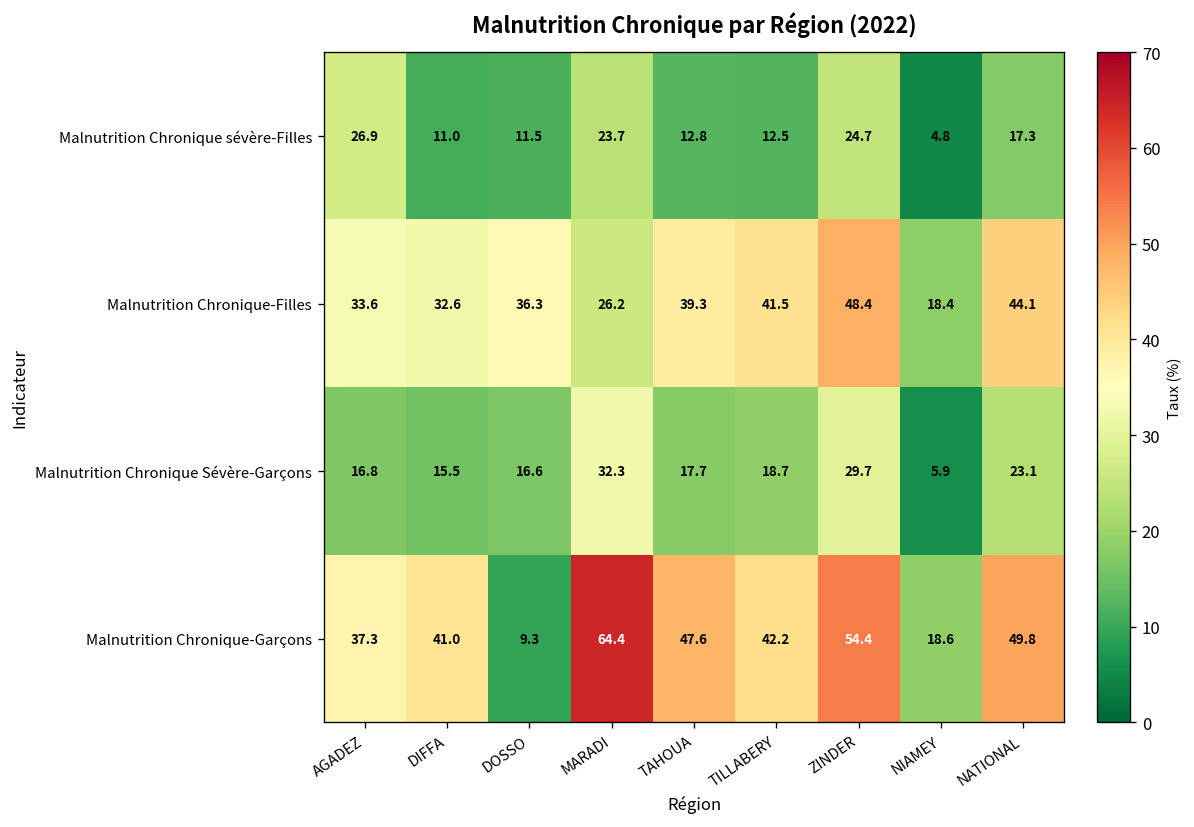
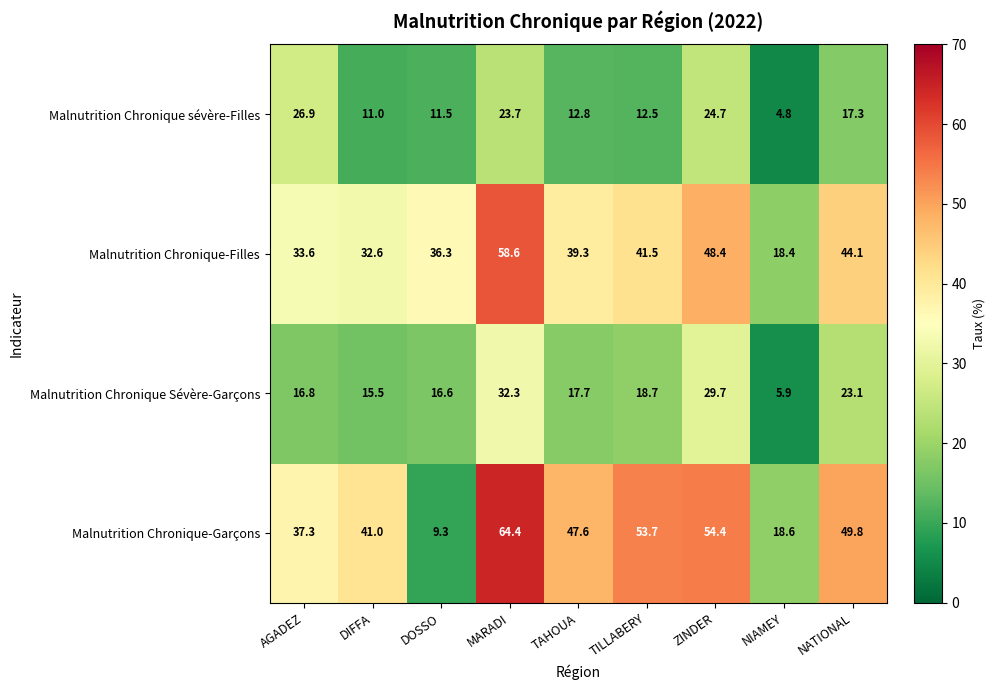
  {
    "Malnutrition Chronique sévère-Filles": {
      "AGADEZ": 26.9,
      "DIFFA": 11.0,
      "DOSSO": 11.5,
      "MARADI": 23.7,
      "TAHOUA": 12.8,
      "TILLABERY": 12.5,
      "ZINDER": 24.7,
      "NIAMEY": 4.8,
      "NATIONAL": 17.3
    },
    "Malnutrition Chronique-Filles": {
      "AGADEZ": 33.6,
      "DIFFA": 32.6,
      "DOSSO": 36.3,
-     "MARADI": 26.2,
+     "MARADI": 58.6,
      "TAHOUA": 39.3,
      "TILLABERY": 41.5,
      "ZINDER": 48.4,
      "NIAMEY": 18.4,
      "NATIONAL": 44.1
    },
    "Malnutrition Chronique Sévère-Garçons": {
      "AGADEZ": 16.8,
      "DIFFA": 15.5,
      "DOSSO": 16.6,
      "MARADI": 32.3,
      "TAHOUA": 17.7,
      "TILLABERY": 18.7,
      "ZINDER": 29.7,
      "NIAMEY": 5.9,
      "NATIONAL": 23.1
    },
    "Malnutrition Chronique-Garçons": {
      "AGADEZ": 37.3,
      "DIFFA": 41.0,
      "DOSSO": 9.3,
      "MARADI": 64.4,
      "TAHOUA": 47.6,
-     "TILLABERY": 42.2,
+     "TILLABERY": 53.7,
      "ZINDER": 54.4,
      "NIAMEY": 18.6,
      "NATIONAL": 49.8
    }
  }
